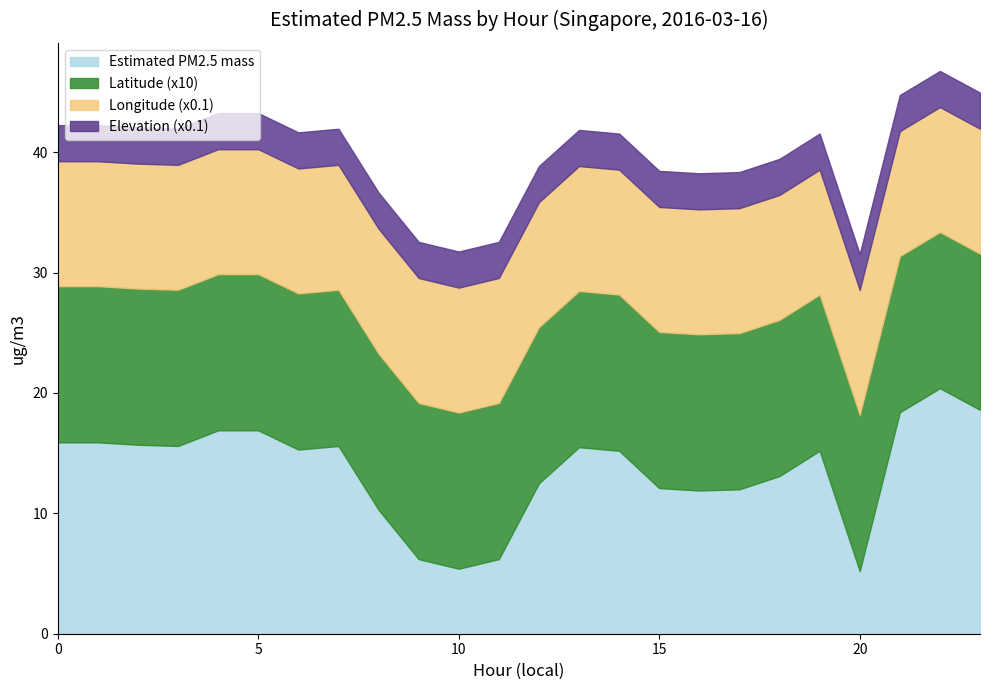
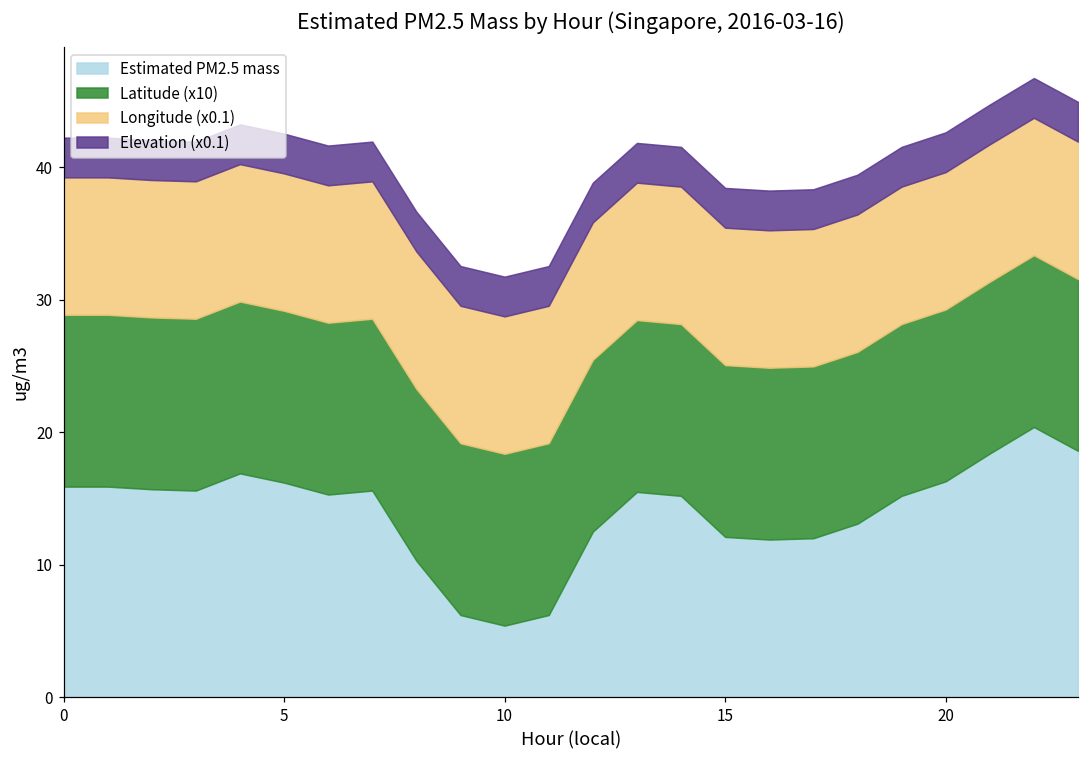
  {
    "Estimated PM2.5 mass": {
      "0": 15.9,
-     "5": 16.9,
+     "5": 16.2,
      "10": 5.4,
      "15": 12.1,
-     "20": 5.2
+     "20": 16.3
    },
    "Latitude (x10)": {
      "0": 13.0,
      "5": 13.0,
      "10": 13.0,
      "15": 13.0,
      "20": 13.0
    },
    "Longitude (x0.1)": {
      "0": 10.4,
      "5": 10.4,
      "10": 10.4,
      "15": 10.4,
      "20": 10.4
    },
    "Elevation (x0.1)": {
      "0": 3.0,
      "10": 3.0,
      "15": 3.0,
      "20": 3.0
    }
  }
